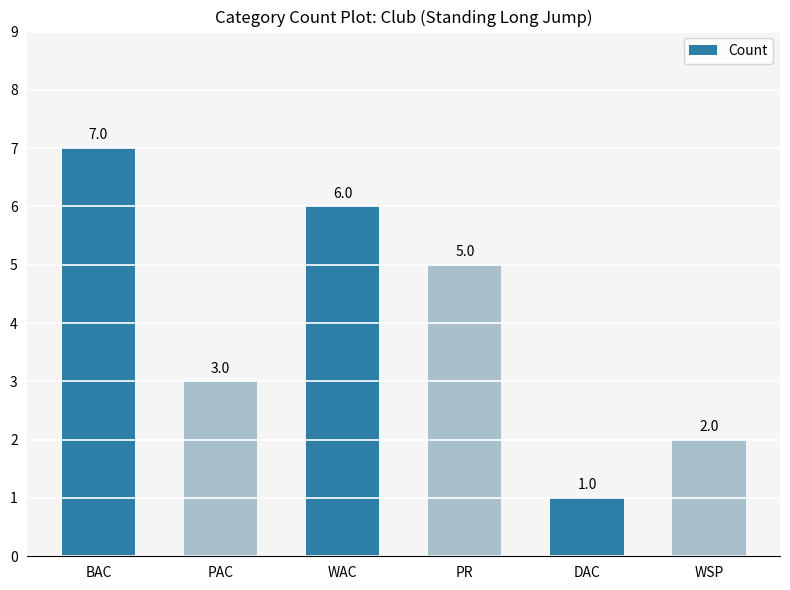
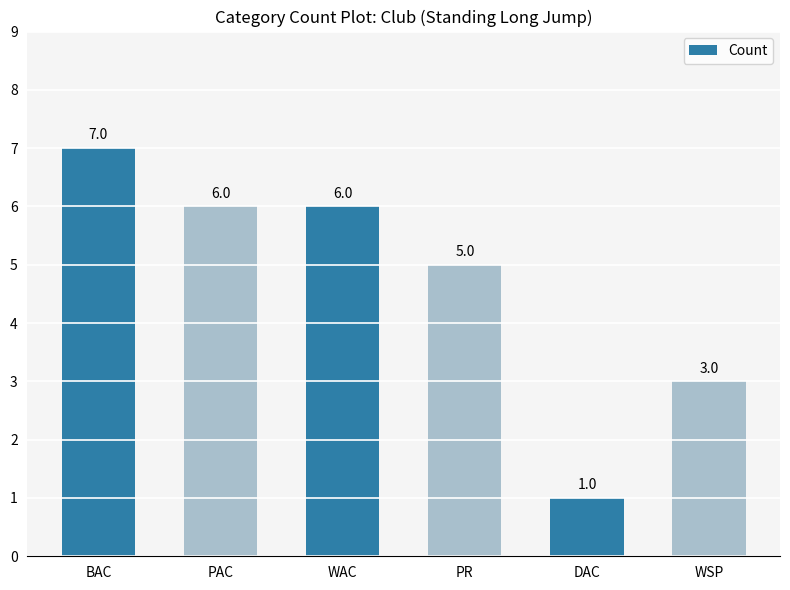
  {
    "BAC": 7.0,
-   "PAC": 3.0,
+   "PAC": 6.0,
    "WAC": 6.0,
    "PR": 5.0,
    "DAC": 1.0,
-   "WSP": 2.0
+   "WSP": 3.0
  }
